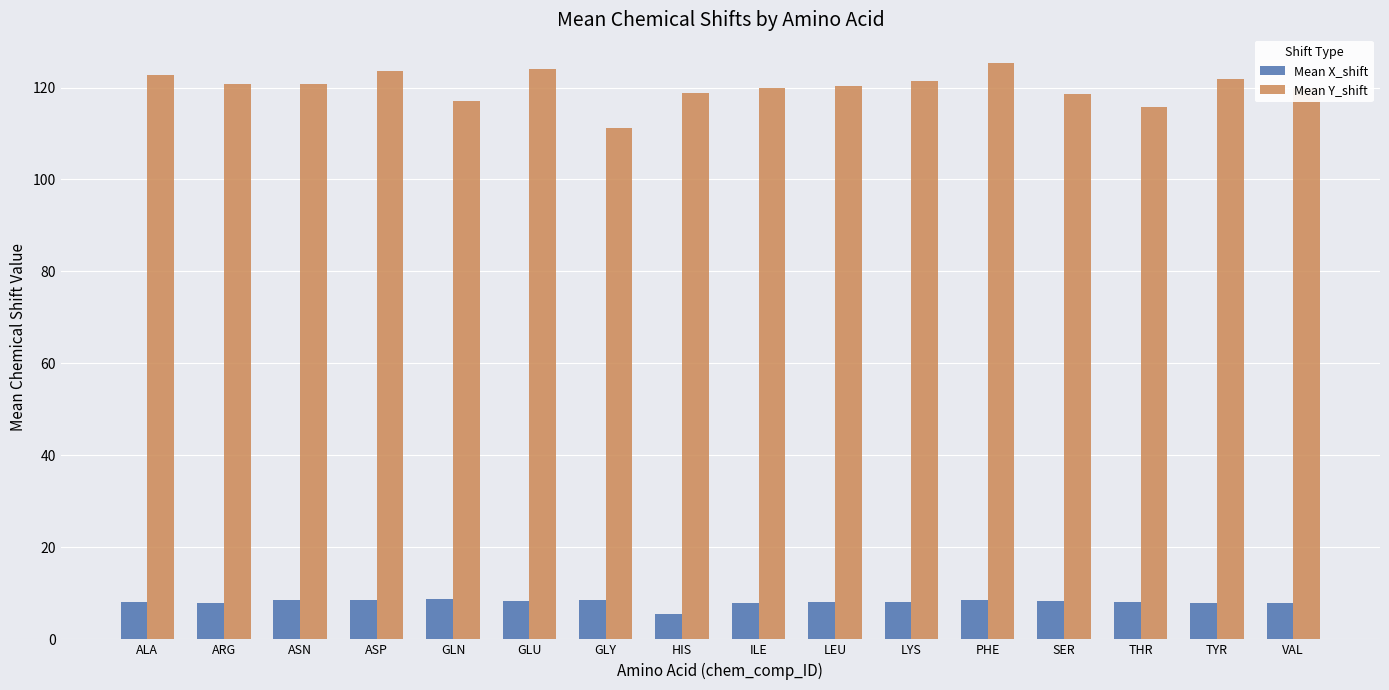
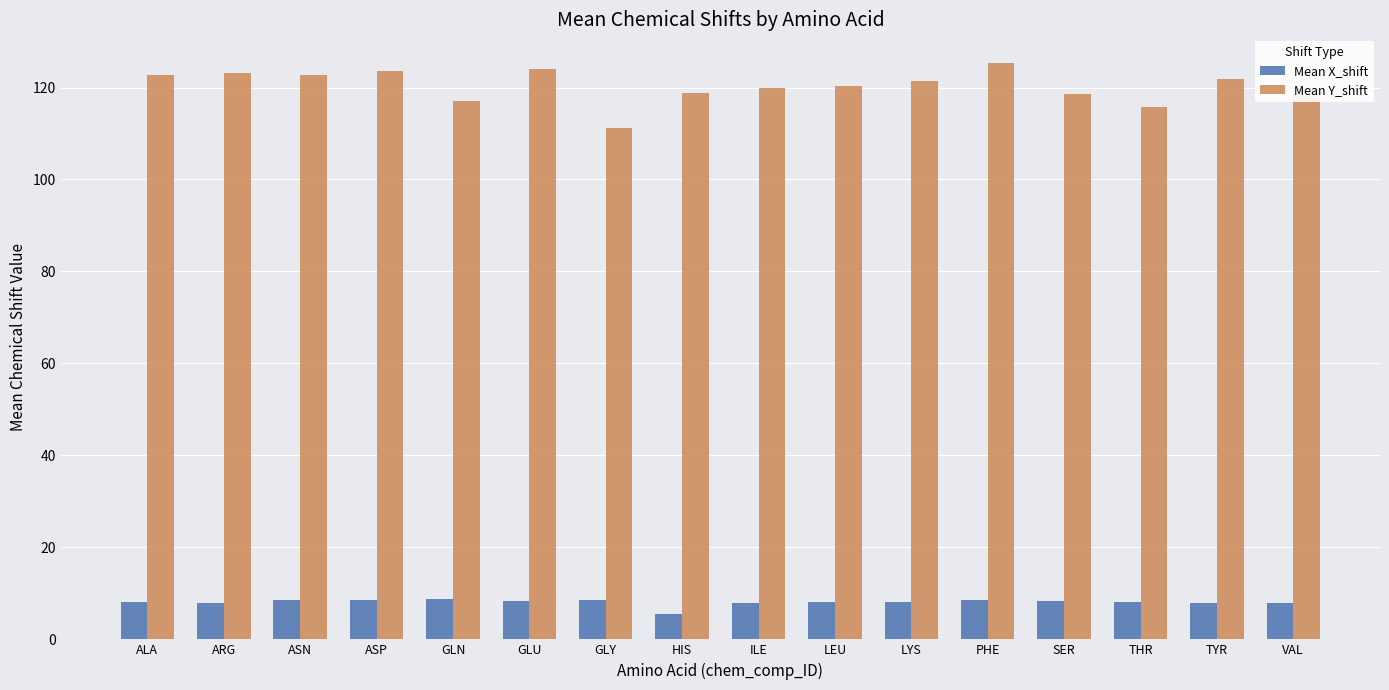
  {
    "Mean X_shift": {
      "ALA": 8,
      "ARG": 8,
      "ASN": 9,
      "ASP": 9,
      "GLN": 9,
      "GLU": 8,
      "GLY": 9,
      "HIS": 6,
      "ILE": 8,
      "LEU": 8,
      "LYS": 8,
      "PHE": 9,
      "SER": 8,
      "THR": 8,
      "TYR": 8,
      "VAL": 8
    },
    "Mean Y_shift": {
      "ALA": 123,
-     "ARG": 121,
-     "ASN": 121,
+     "ARG": 123,
+     "ASN": 123,
      "ASP": 124,
      "GLN": 117,
      "GLU": 124,
      "GLY": 111,
      "HIS": 119,
      "ILE": 120,
      "LEU": 120,
      "LYS": 122,
      "PHE": 125,
      "SER": 119,
      "THR": 116,
      "TYR": 122
    }
  }
